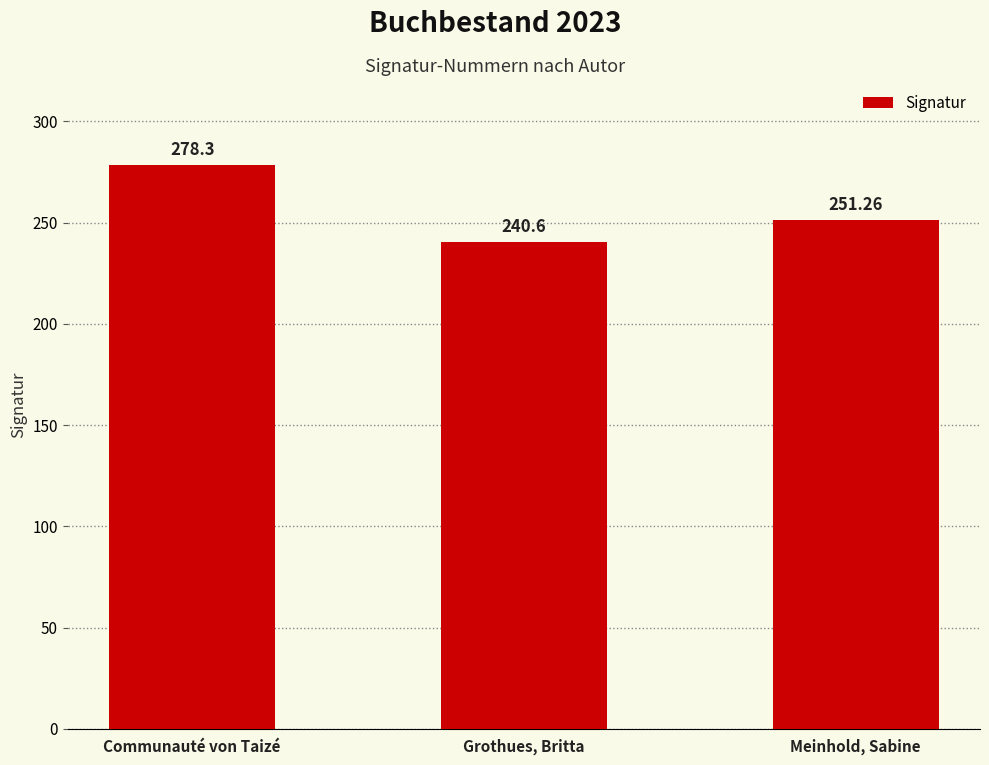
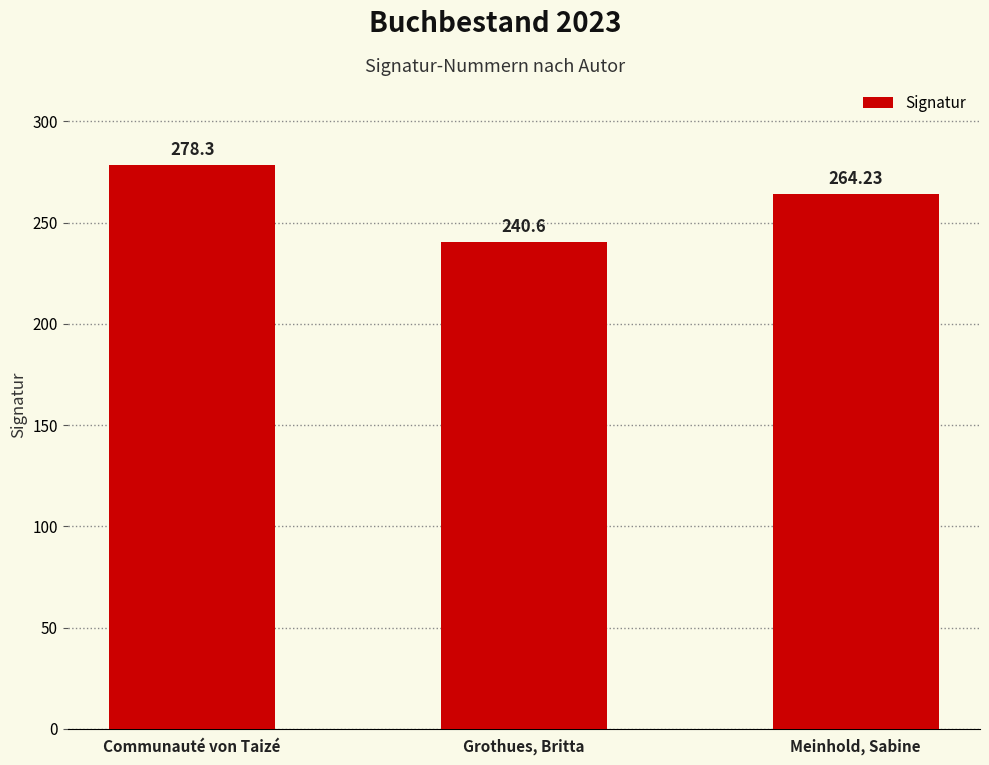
  {
    "Communauté von Taizé": 278.3,
    "Grothues, Britta": 240.6,
-   "Meinhold, Sabine": 251.26
+   "Meinhold, Sabine": 264.23
  }
